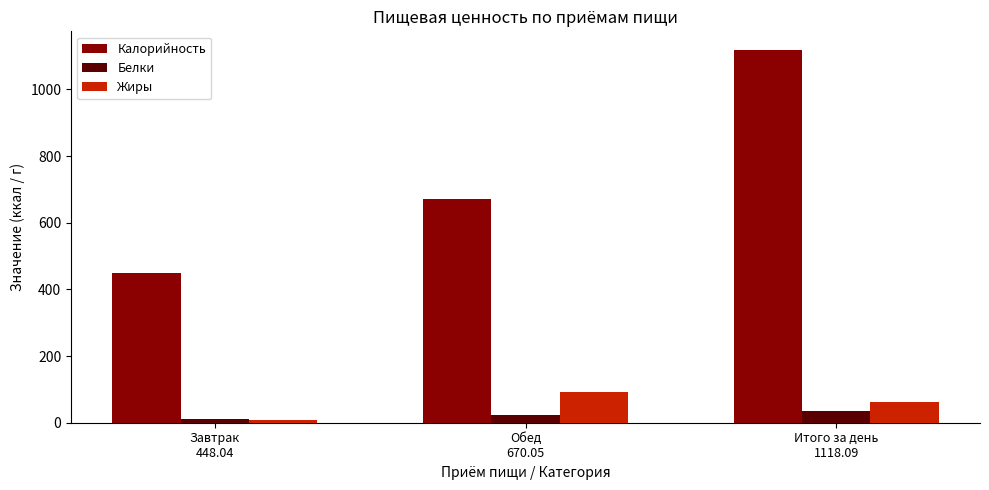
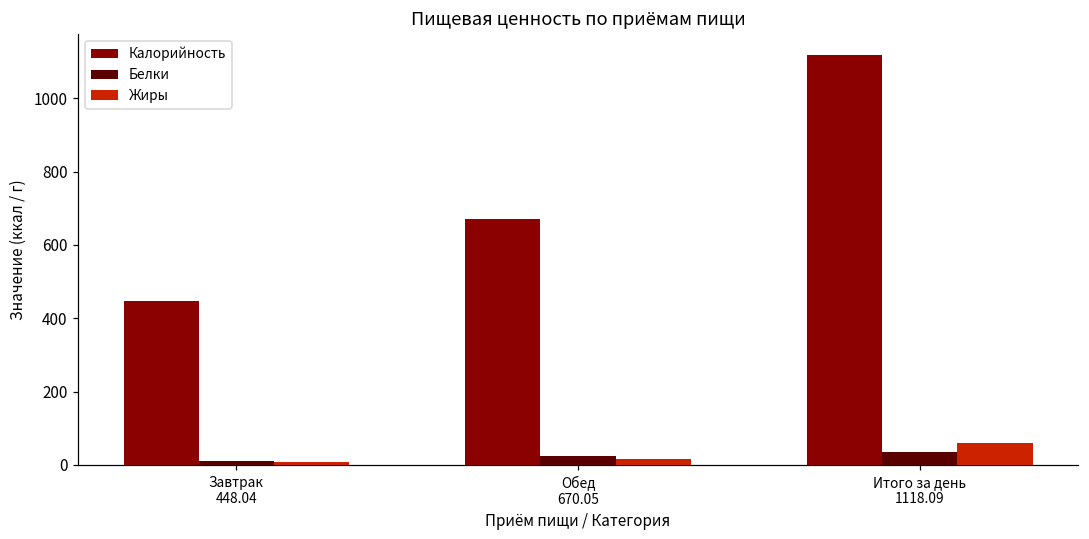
  {
    "Жиры": {
-     "Обед 670.05": 90,
+     "Обед 670.05": 20,
      "Итого за день 1118.09": 60
    }
  }
